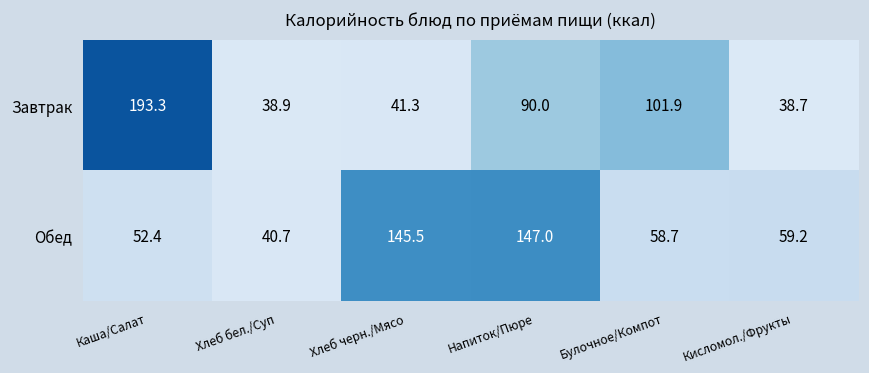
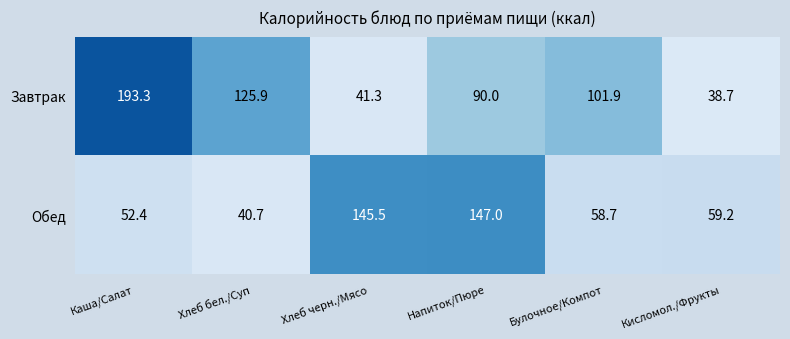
  {
    "Завтрак": {
      "Каша/Салат": 193.3,
-     "Хлеб бел./Суп": 38.9,
+     "Хлеб бел./Суп": 125.9,
      "Хлеб черн./Мясо": 41.3,
      "Напиток/Пюре": 90.0,
      "Булочное/Компот": 101.9,
      "Кисломол./Фрукты": 38.7
    },
    "Обед": {
      "Каша/Салат": 52.4,
      "Хлеб бел./Суп": 40.7,
      "Хлеб черн./Мясо": 145.5,
      "Напиток/Пюре": 147.0,
      "Булочное/Компот": 58.7,
      "Кисломол./Фрукты": 59.2
    }
  }
